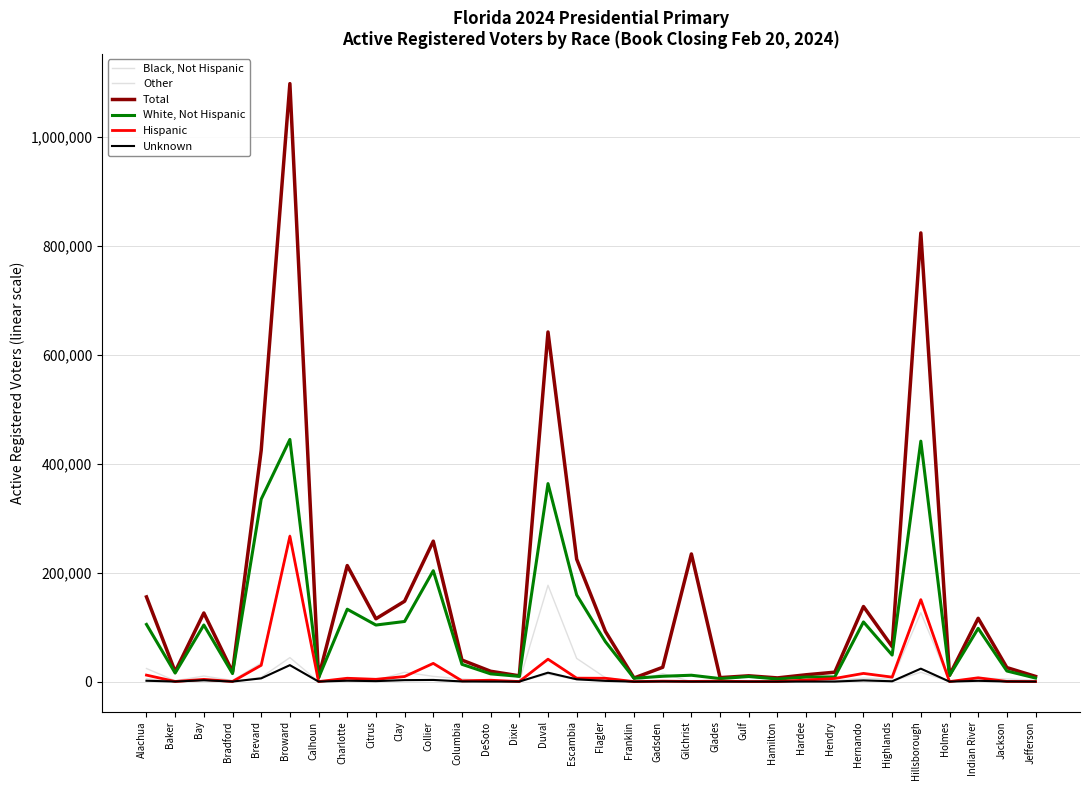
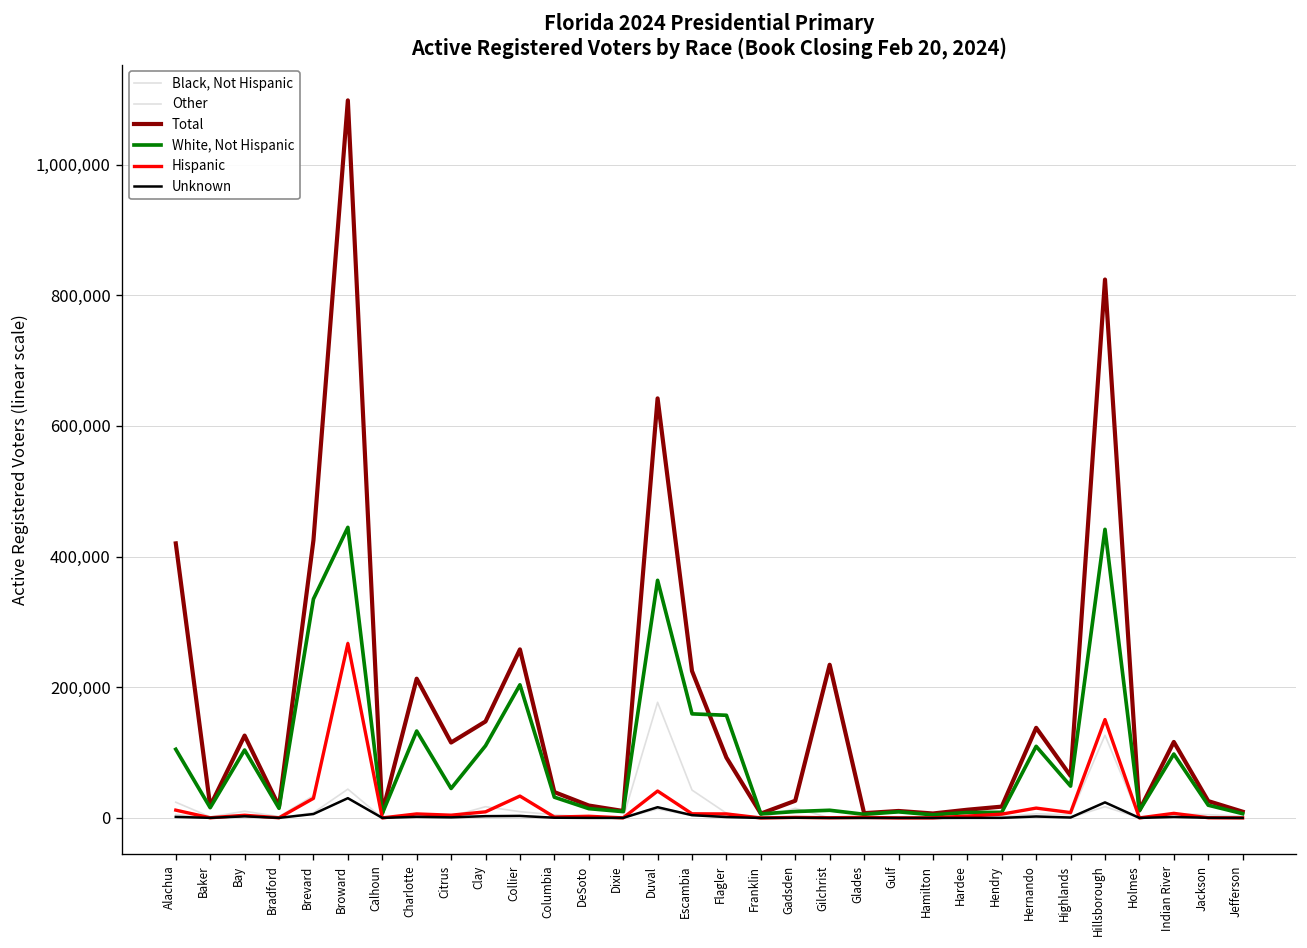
  {
    "Hispanic": {
      "Alachua": "10,000",
      "Clay": "10,000",
      "Collier": "30,000",
      "Duval": "40,000",
      "Hernando": "20,000",
      "Hillsborough": "150,000"
    },
    "Unknown": {
      "Broward": "30,000",
      "Hillsborough": "20,000"
    },
    "Total": {
-     "Alachua": "160,000",
+     "Alachua": "420,000",
      "Bay": "130,000",
      "Brevard": "420,000",
      "Broward": "1,100,000",
      "Charlotte": "210,000",
      "Citrus": "120,000",
      "Clay": "150,000",
      "Collier": "260,000",
      "Columbia": "40,000",
      "DeSoto": "20,000",
      "Duval": "640,000",
      "Escambia": "220,000",
      "Flagler": "90,000",
      "Gadsden": "30,000",
      "Gilchrist": "230,000",
      "Hendry": "20,000",
      "Hernando": "140,000",
      "Highlands": "60,000",
      "Hillsborough": "820,000",
      "Indian River": "120,000",
      "Jackson": "30,000"
    },
    "White, Not Hispanic": {
      "Alachua": "110,000",
      "Bay": "100,000",
      "Brevard": "340,000",
      "Broward": "440,000",
      "Charlotte": "130,000",
-     "Citrus": "100,000",
+     "Citrus": "50,000",
      "Clay": "110,000",
      "Collier": "200,000",
      "Columbia": "30,000",
      "DeSoto": "10,000",
      "Duval": "360,000",
      "Escambia": "160,000",
-     "Flagler": "70,000",
+     "Flagler": "160,000",
      "Gadsden": "10,000",
      "Gilchrist": "10,000",
      "Hernando": "110,000",
      "Highlands": "50,000",
      "Hillsborough": "440,000",
      "Indian River": "100,000",
      "Jackson": "20,000"
    }
  }
